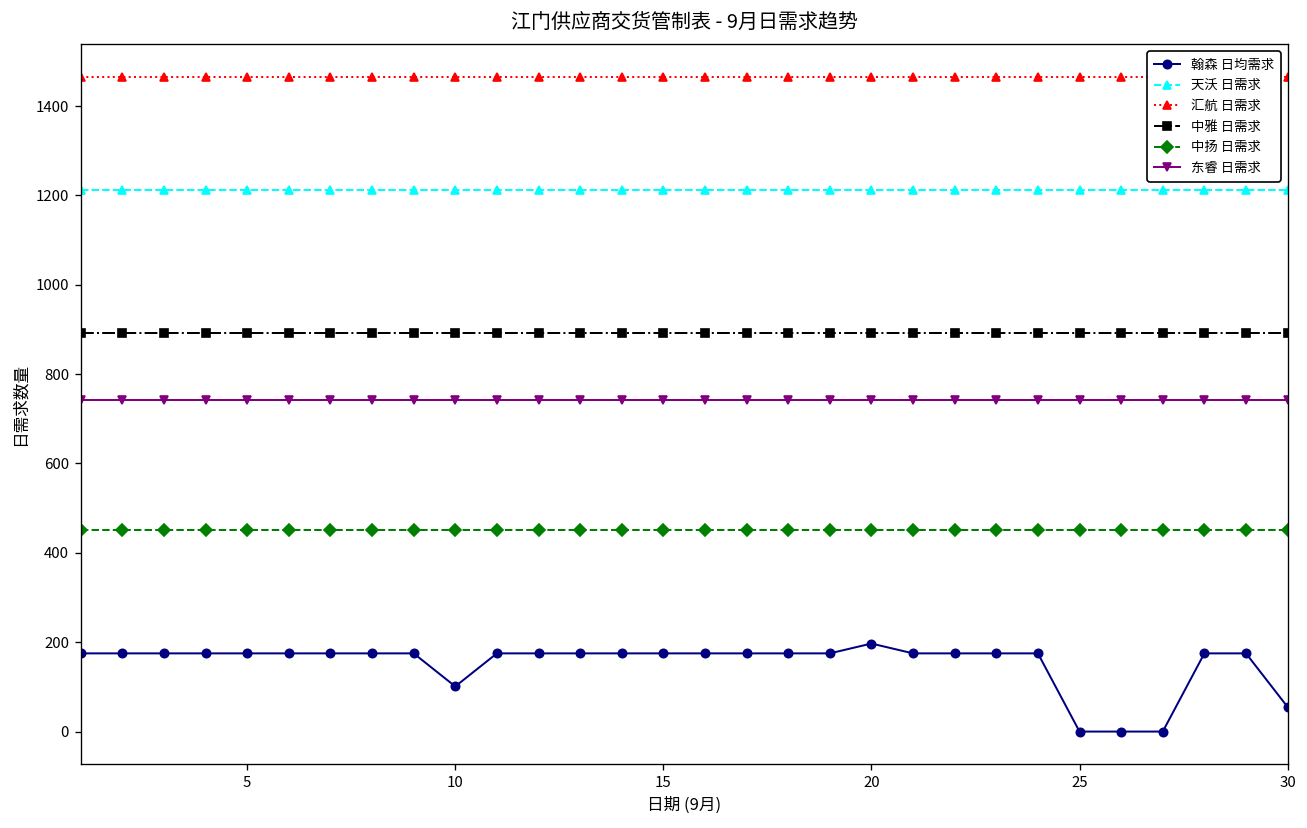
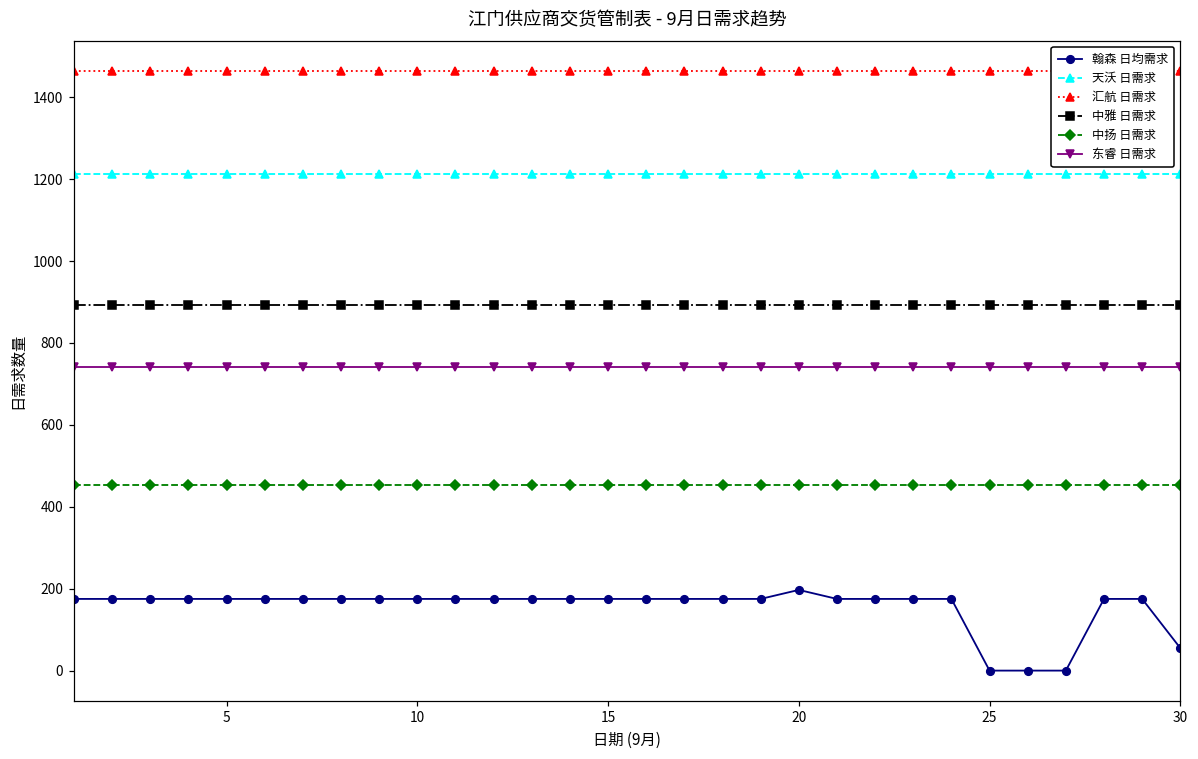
  {
    "翰森 日均需求": {
      "5": 180,
-     "10": 100,
+     "10": 180,
      "15": 180,
      "20": 200,
      "25": 0,
      "30": 60
    },
    "天沃 日需求": {
      "5": 1210,
      "10": 1210,
      "15": 1210,
      "20": 1210,
      "25": 1210,
      "30": 1210
    },
    "汇航 日需求": {
      "5": 1470,
      "10": 1470,
      "15": 1470,
      "20": 1470,
      "25": 1470,
      "30": 1470
    },
    "中雅 日需求": {
      "5": 890,
      "10": 890,
      "15": 890,
      "20": 890,
      "25": 890,
      "30": 890
    },
    "中扬 日需求": {
      "5": 450,
      "10": 450,
      "15": 450,
      "20": 450,
      "25": 450,
      "30": 450
    },
    "东睿 日需求": {
      "5": 740,
      "10": 740,
      "15": 740,
      "20": 740,
      "25": 740,
      "30": 740
    }
  }
